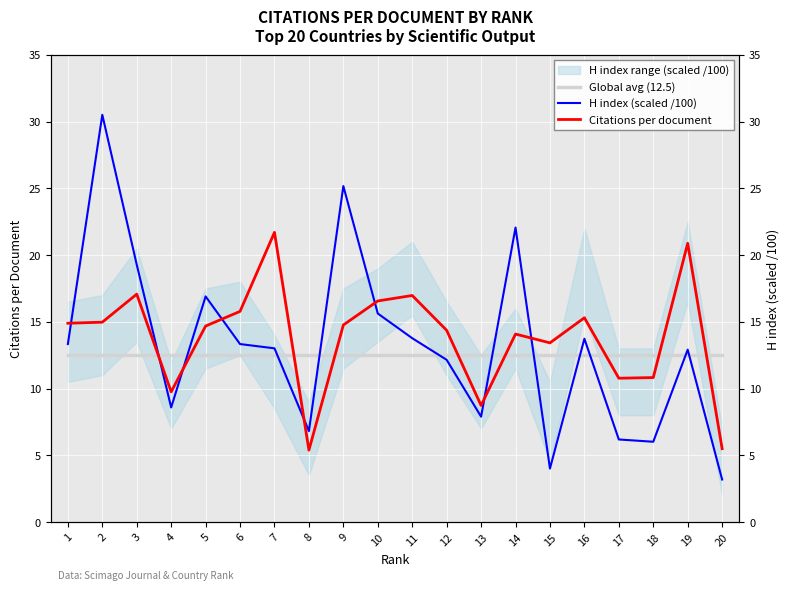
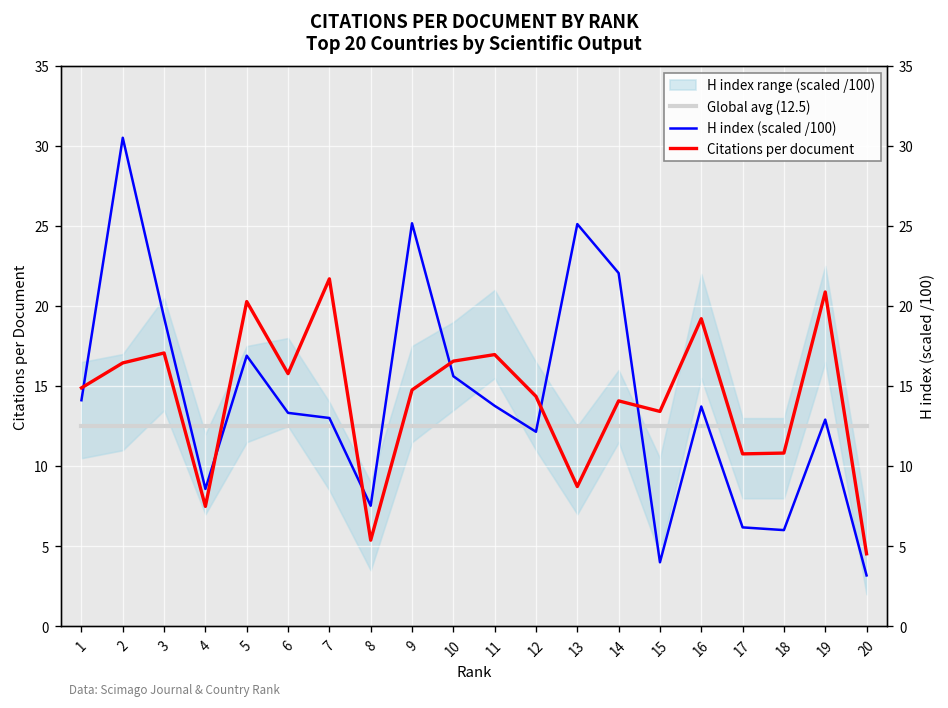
  {
    "H index (scaled /100)": {
-     "1": 13.3,
+     "1": 14.1,
      "2": 30.5,
      "3": 19.3,
      "4": 8.6,
      "5": 16.9,
      "6": 13.3,
      "7": 13.0,
-     "8": 6.8,
+     "8": 7.5,
      "9": 25.2,
      "10": 15.6,
      "11": 13.8,
      "12": 12.2,
-     "13": 7.9,
+     "13": 25.1,
      "14": 22.1,
      "15": 4.0,
      "16": 13.7,
      "17": 6.2,
      "18": 6.0,
      "19": 12.9,
      "20": 3.2
    },
    "Citations per document": {
      "1": 14.9,
-     "2": 15.0,
+     "2": 16.5,
      "3": 17.1,
-     "4": 9.8,
-     "5": 14.7,
+     "4": 7.5,
+     "5": 20.3,
      "6": 15.8,
      "7": 21.7,
      "8": 5.4,
      "9": 14.8,
      "10": 16.6,
      "11": 17.0,
      "12": 14.4,
      "13": 8.7,
      "14": 14.1,
      "15": 13.4,
-     "16": 15.3,
+     "16": 19.2,
      "17": 10.8,
      "18": 10.8,
      "19": 20.9,
-     "20": 5.5
+     "20": 4.5
    }
  }
